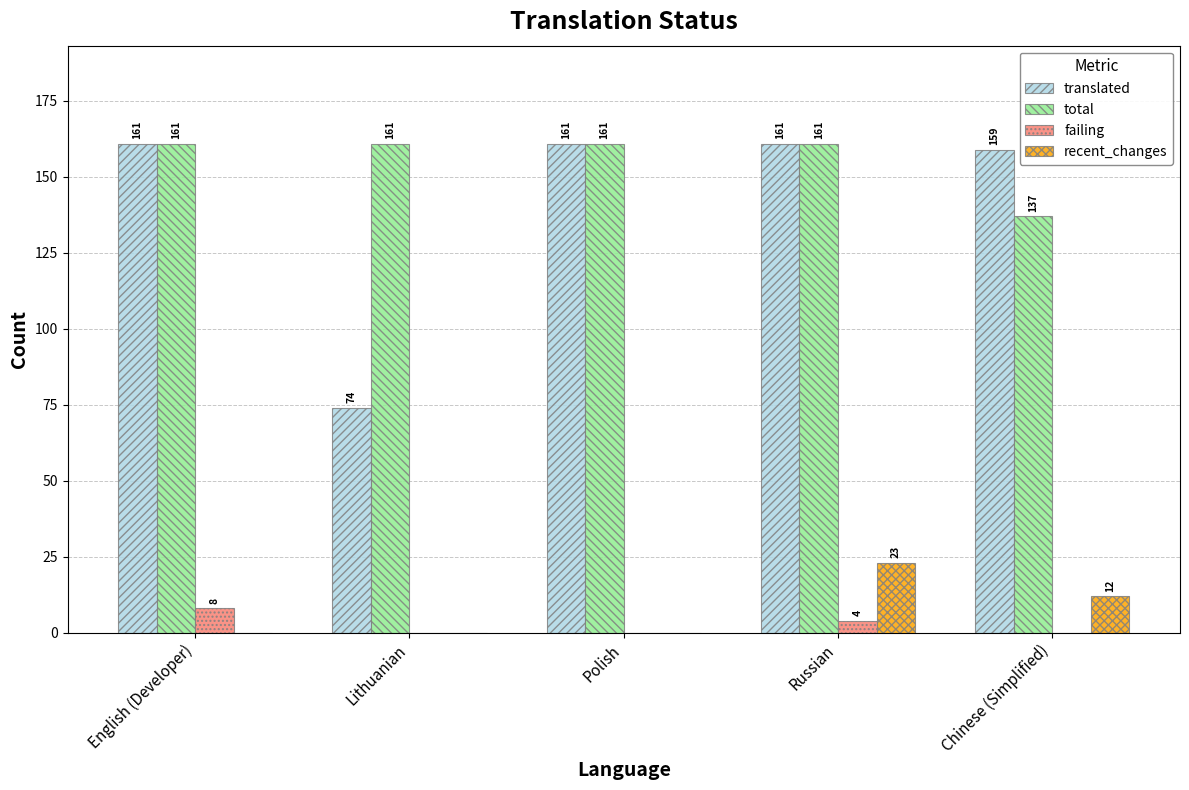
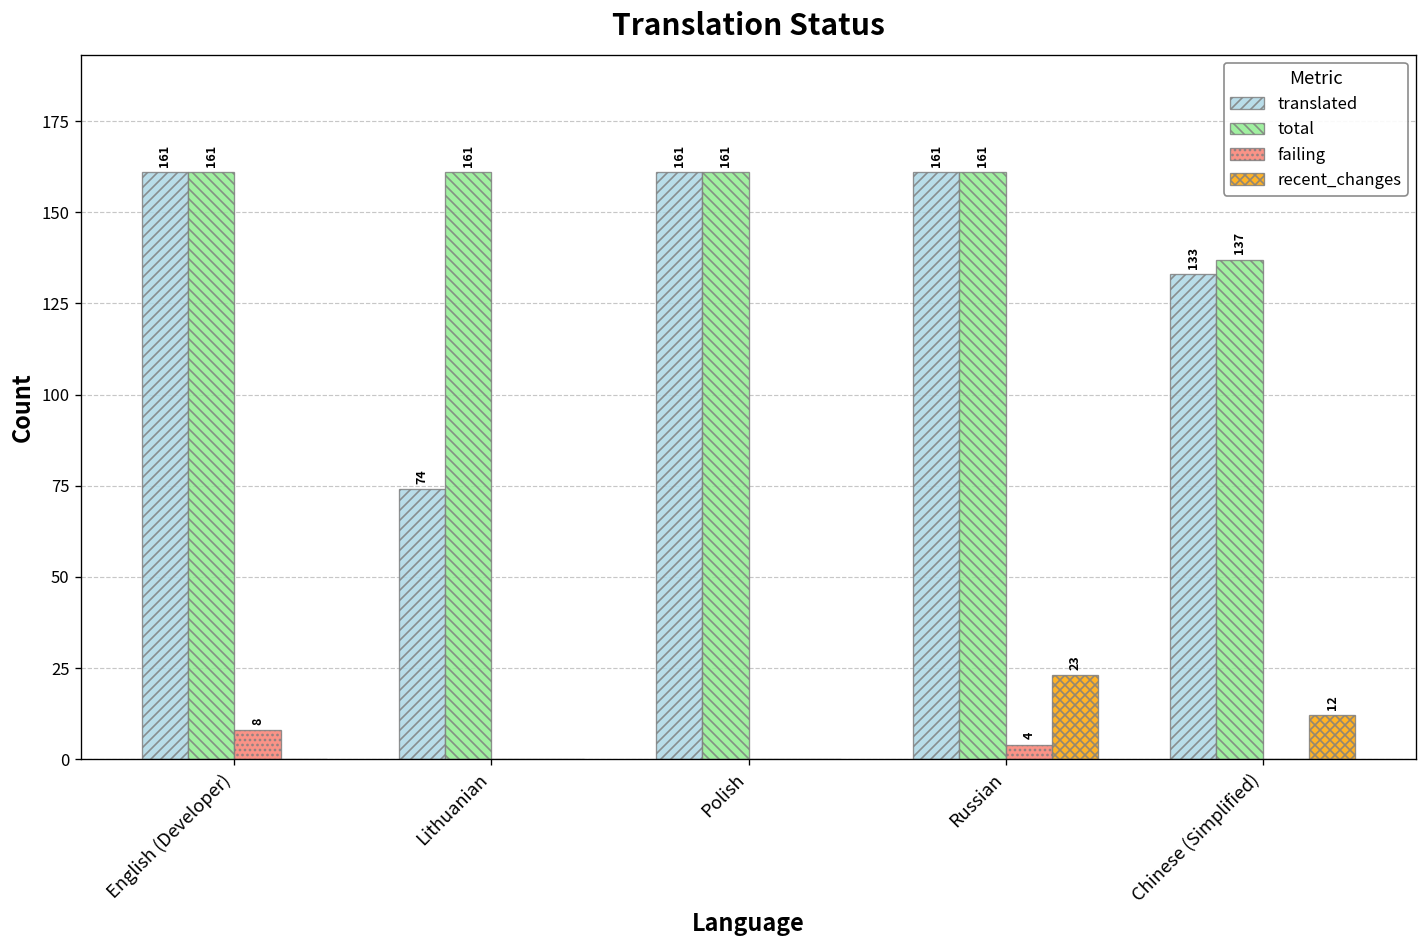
  {
    "translated": {
      "English (Developer)": 161,
      "Lithuanian": 74,
      "Polish": 161,
      "Russian": 161,
-     "Chinese (Simplified)": 159
+     "Chinese (Simplified)": 133
    },
    "total": {
      "English (Developer)": 161,
      "Lithuanian": 161,
      "Polish": 161,
      "Russian": 161,
      "Chinese (Simplified)": 137
    },
    "failing": {
      "English (Developer)": 8,
      "Russian": 4
    },
    "recent_changes": {
      "Russian": 23,
      "Chinese (Simplified)": 12
    }
  }
